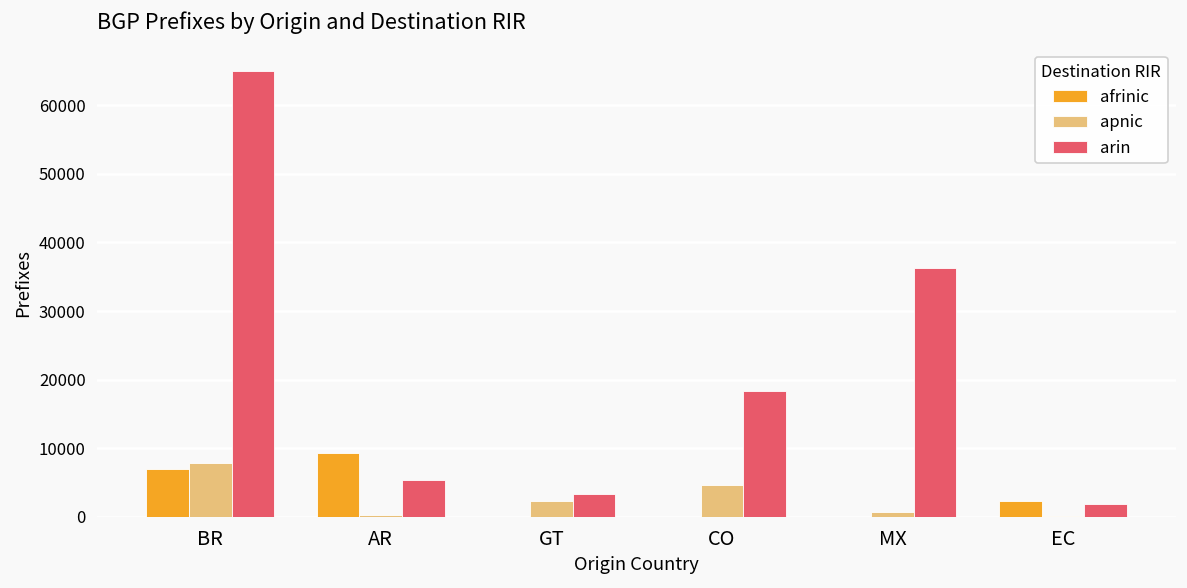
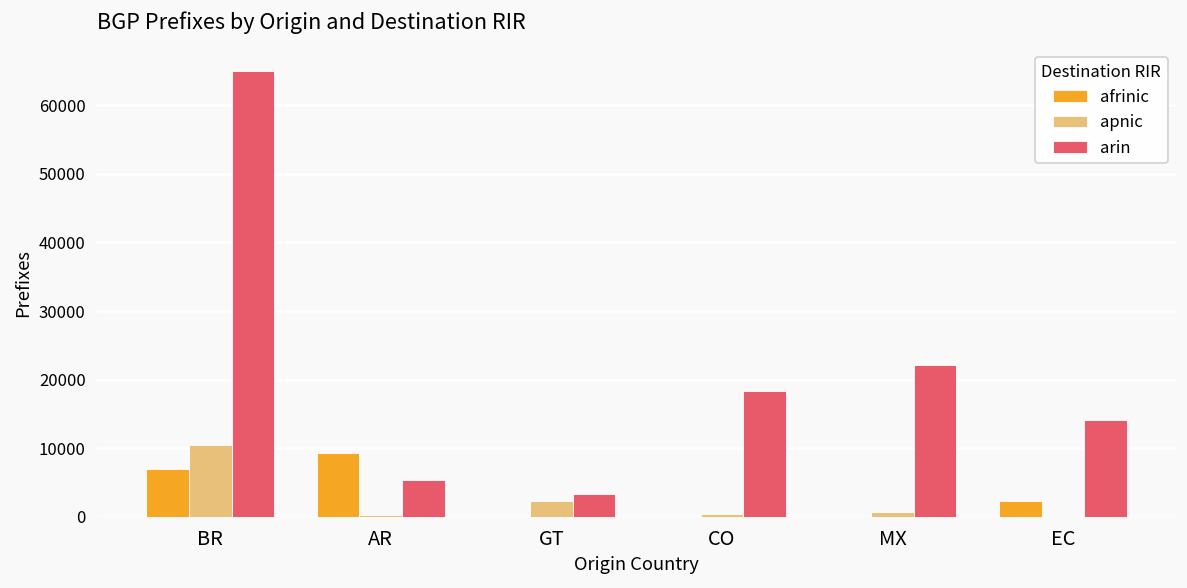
  {
    "afrinic": {
      "BR": 7000,
      "AR": 9000,
      "CO": 0,
      "MX": 0,
      "EC": 2000
    },
    "apnic": {
-     "BR": 8000,
+     "BR": 10000,
      "GT": 2000,
-     "CO": 5000,
+     "CO": 0,
      "MX": 1000
    },
    "arin": {
      "BR": 65000,
      "AR": 5000,
      "GT": 3000,
      "CO": 18000,
-     "MX": 36000,
-     "EC": 2000
+     "MX": 22000,
+     "EC": 14000
    }
  }
